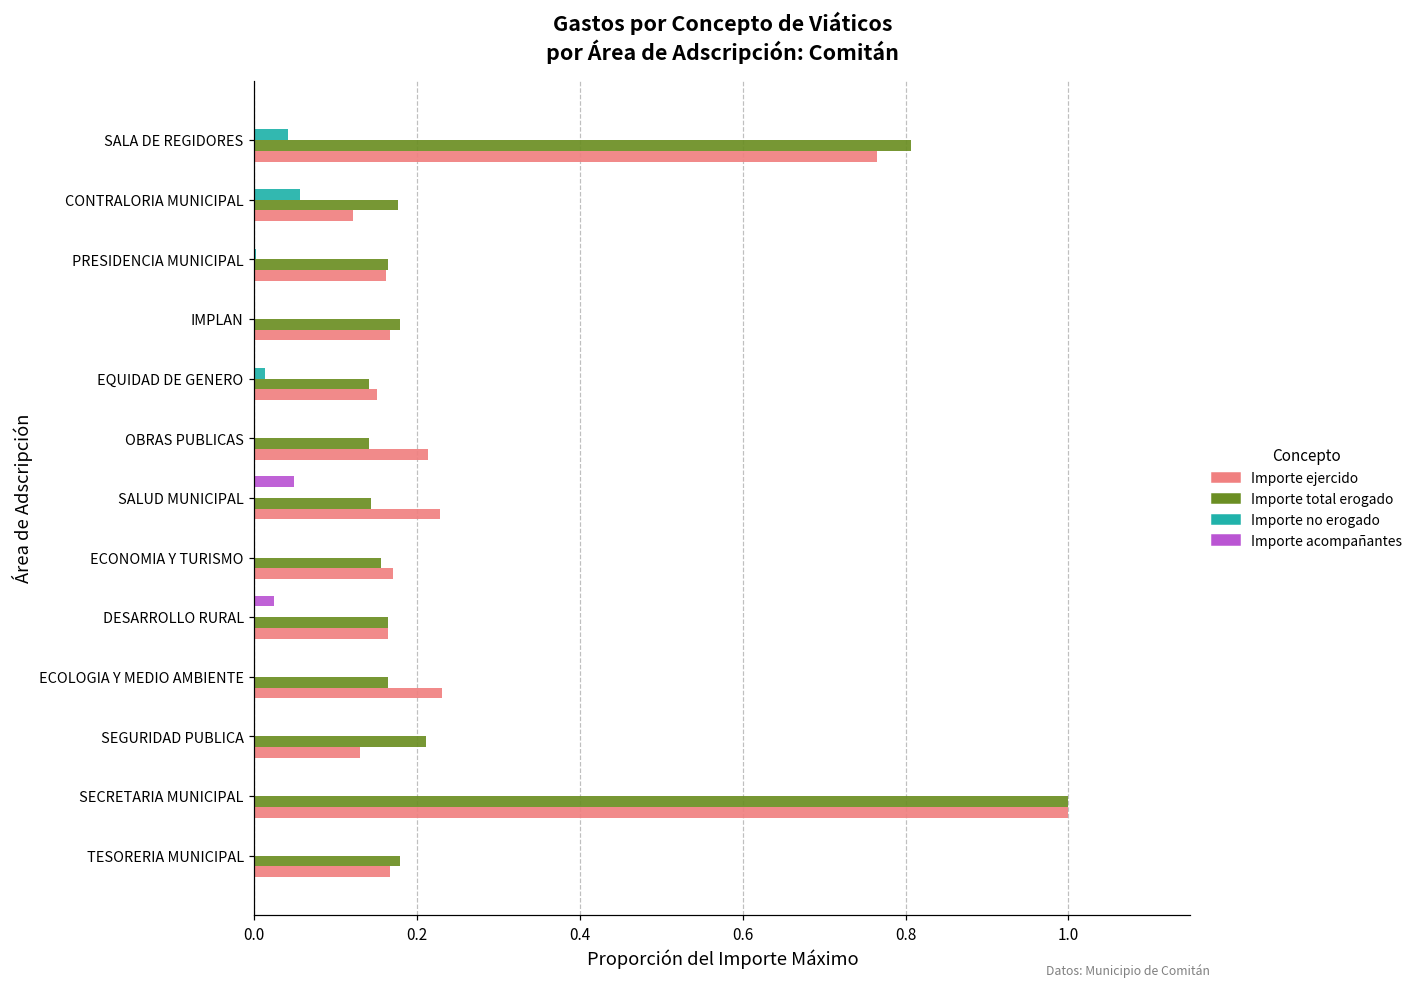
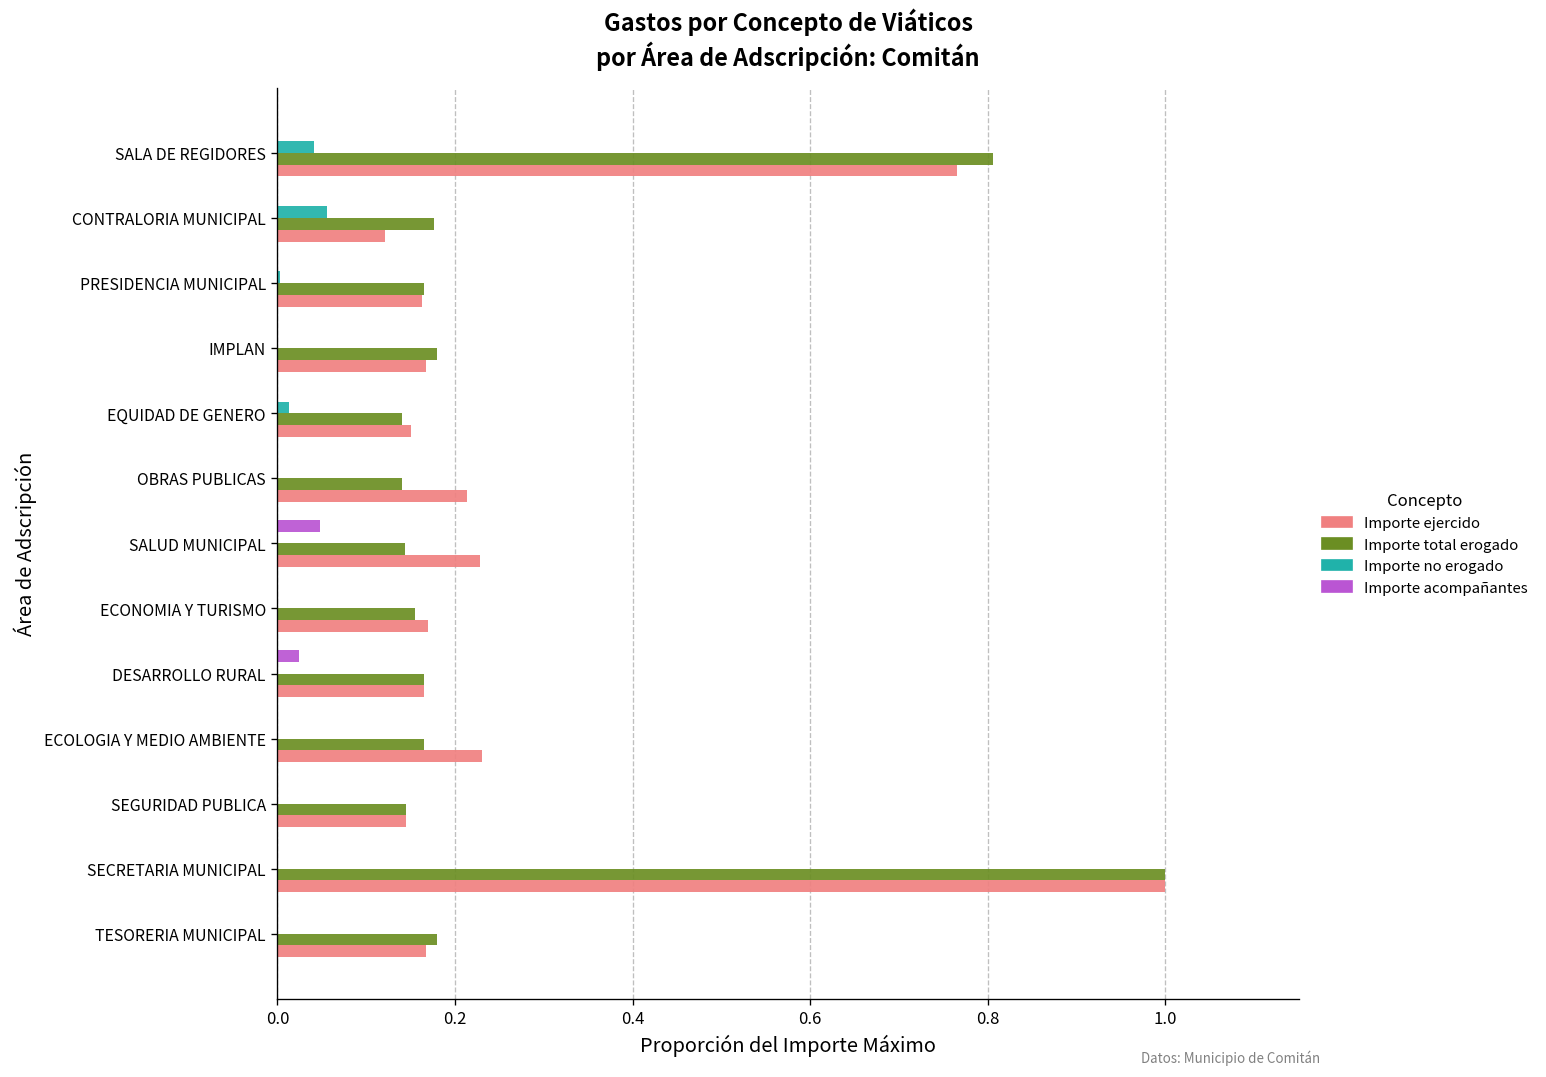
  {
    "Importe ejercido": {
      "SALA DE REGIDORES": 0.77,
      "CONTRALORIA MUNICIPAL": 0.12,
      "PRESIDENCIA MUNICIPAL": 0.16,
      "IMPLAN": 0.17,
      "EQUIDAD DE GENERO": 0.15,
      "OBRAS PUBLICAS": 0.21,
      "SALUD MUNICIPAL": 0.23,
      "ECONOMIA Y TURISMO": 0.17,
      "DESARROLLO RURAL": 0.16,
      "ECOLOGIA Y MEDIO AMBIENTE": 0.23,
-     "SEGURIDAD PUBLICA": 0.13,
+     "SEGURIDAD PUBLICA": 0.15,
      "SECRETARIA MUNICIPAL": 1.00,
      "TESORERIA MUNICIPAL": 0.17
    },
    "Importe total erogado": {
      "SALA DE REGIDORES": 0.81,
      "CONTRALORIA MUNICIPAL": 0.18,
      "PRESIDENCIA MUNICIPAL": 0.16,
      "IMPLAN": 0.18,
      "EQUIDAD DE GENERO": 0.14,
      "OBRAS PUBLICAS": 0.14,
      "SALUD MUNICIPAL": 0.14,
      "ECONOMIA Y TURISMO": 0.15,
      "DESARROLLO RURAL": 0.16,
      "ECOLOGIA Y MEDIO AMBIENTE": 0.16,
-     "SEGURIDAD PUBLICA": 0.21,
+     "SEGURIDAD PUBLICA": 0.15,
      "SECRETARIA MUNICIPAL": 1.00,
      "TESORERIA MUNICIPAL": 0.18
    },
    "Importe no erogado": {
      "SALA DE REGIDORES": 0.04,
      "CONTRALORIA MUNICIPAL": 0.06,
      "IMPLAN": 0.00,
      "EQUIDAD DE GENERO": 0.01,
      "OBRAS PUBLICAS": 0.00,
      "SALUD MUNICIPAL": 0.00,
      "ECONOMIA Y TURISMO": 0.00,
      "DESARROLLO RURAL": 0.00,
      "ECOLOGIA Y MEDIO AMBIENTE": 0.00,
      "SEGURIDAD PUBLICA": 0.00,
      "SECRETARIA MUNICIPAL": 0.00,
      "TESORERIA MUNICIPAL": 0.00
    },
    "Importe acompañantes": {
      "SALA DE REGIDORES": 0.00,
      "CONTRALORIA MUNICIPAL": 0.00,
      "PRESIDENCIA MUNICIPAL": 0.00,
      "IMPLAN": 0.00,
      "EQUIDAD DE GENERO": 0.00,
      "OBRAS PUBLICAS": 0.00,
      "SALUD MUNICIPAL": 0.05,
      "ECONOMIA Y TURISMO": 0.00,
      "DESARROLLO RURAL": 0.02,
      "ECOLOGIA Y MEDIO AMBIENTE": 0.00,
      "SEGURIDAD PUBLICA": 0.00,
      "SECRETARIA MUNICIPAL": 0.00,
      "TESORERIA MUNICIPAL": 0.00
    }
  }
